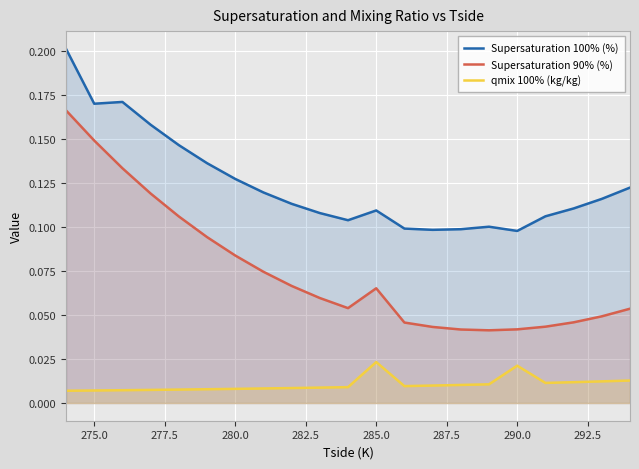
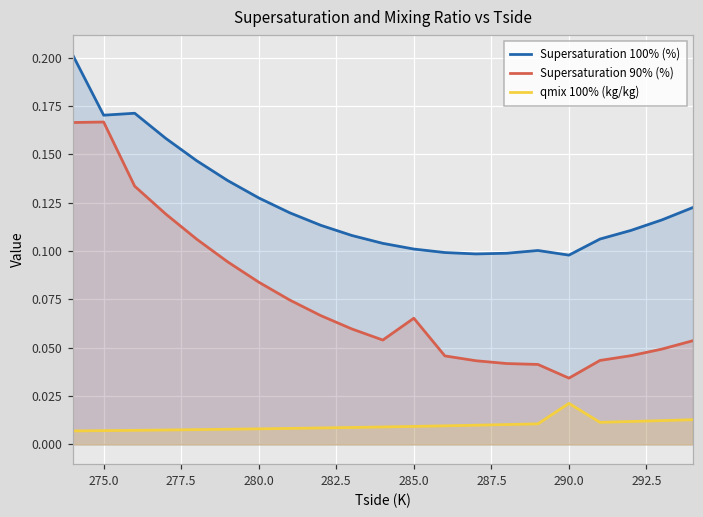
  {
    "Supersaturation 100% (%)": {
      "275.0": 0.170,
      "280.0": 0.127,
-     "285.0": 0.110,
+     "285.0": 0.101,
      "290.0": 0.098
    },
    "Supersaturation 90% (%)": {
-     "275.0": 0.149,
+     "275.0": 0.167,
      "280.0": 0.084,
      "285.0": 0.065,
-     "290.0": 0.042
+     "290.0": 0.034
    },
    "qmix 100% (kg/kg)": {
      "275.0": 0.007,
      "280.0": 0.008,
-     "285.0": 0.023,
+     "285.0": 0.009,
      "290.0": 0.021
    }
  }
